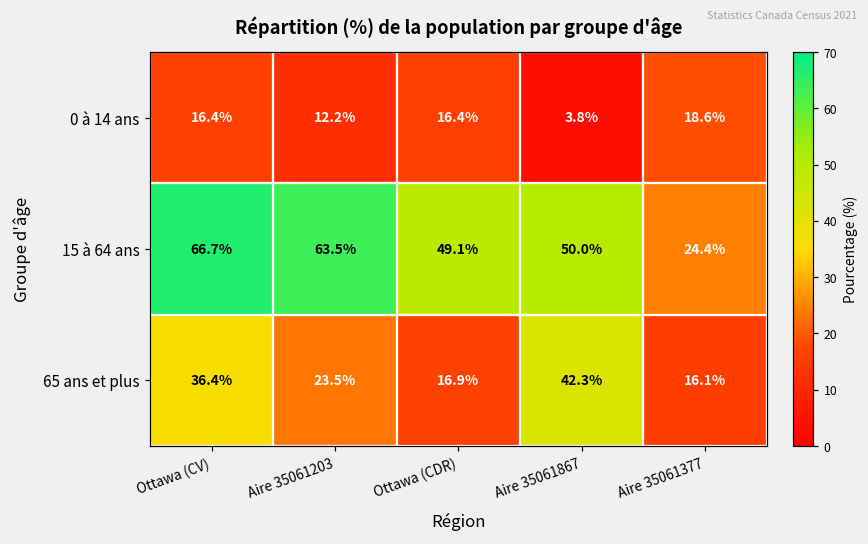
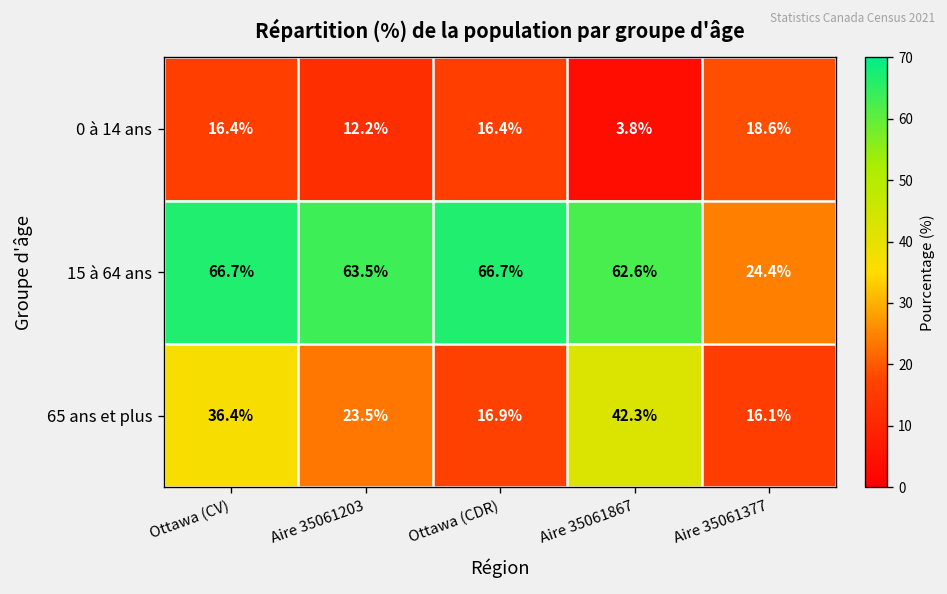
  {
    "0 à 14 ans": {
      "Ottawa (CV)": "16.4%",
      "Aire 35061203": "12.2%",
      "Ottawa (CDR)": "16.4%",
      "Aire 35061867": "3.8%",
      "Aire 35061377": "18.6%"
    },
    "15 à 64 ans": {
      "Ottawa (CV)": "66.7%",
      "Aire 35061203": "63.5%",
-     "Ottawa (CDR)": "49.1%",
-     "Aire 35061867": "50.0%",
+     "Ottawa (CDR)": "66.7%",
+     "Aire 35061867": "62.6%",
      "Aire 35061377": "24.4%"
    },
    "65 ans et plus": {
      "Ottawa (CV)": "36.4%",
      "Aire 35061203": "23.5%",
      "Ottawa (CDR)": "16.9%",
      "Aire 35061867": "42.3%",
      "Aire 35061377": "16.1%"
    }
  }
